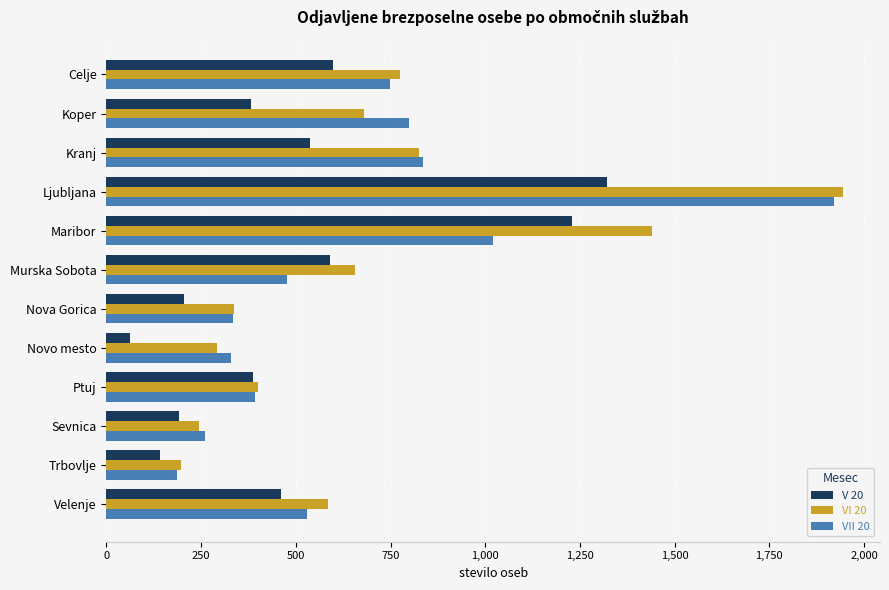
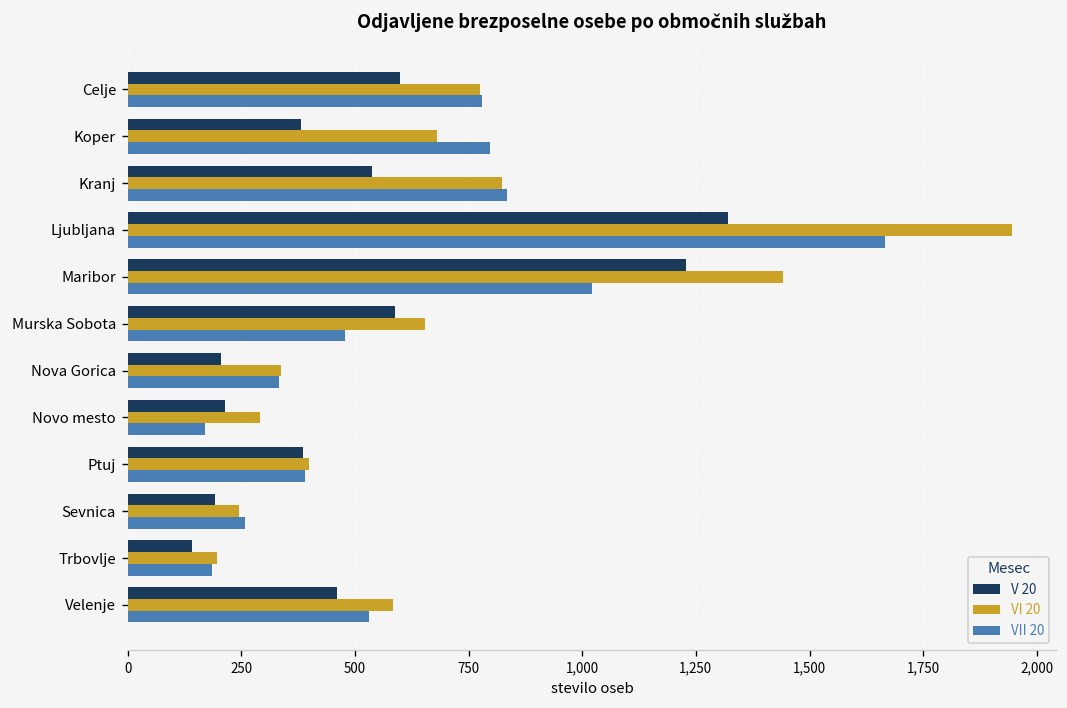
  {
    "V 20": {
      "Celje": "600",
      "Koper": "380",
      "Kranj": "540",
      "Ljubljana": "1,320",
      "Maribor": "1,230",
      "Murska Sobota": "590",
      "Nova Gorica": "210",
-     "Novo mesto": "60",
+     "Novo mesto": "210",
      "Ptuj": "390",
      "Sevnica": "190",
      "Trbovlje": "140",
      "Velenje": "460"
    },
    "VI 20": {
      "Celje": "780",
      "Koper": "680",
      "Kranj": "820",
      "Ljubljana": "1,950",
      "Maribor": "1,440",
      "Murska Sobota": "660",
      "Nova Gorica": "340",
      "Novo mesto": "290",
      "Ptuj": "400",
      "Sevnica": "240",
      "Trbovlje": "200",
      "Velenje": "580"
    },
    "VII 20": {
-     "Celje": "750",
+     "Celje": "780",
      "Koper": "800",
      "Kranj": "840",
-     "Ljubljana": "1,920",
+     "Ljubljana": "1,670",
      "Maribor": "1,020",
      "Murska Sobota": "480",
      "Nova Gorica": "330",
-     "Novo mesto": "330",
+     "Novo mesto": "170",
      "Ptuj": "390",
      "Sevnica": "260",
      "Trbovlje": "190",
      "Velenje": "530"
    }
  }
